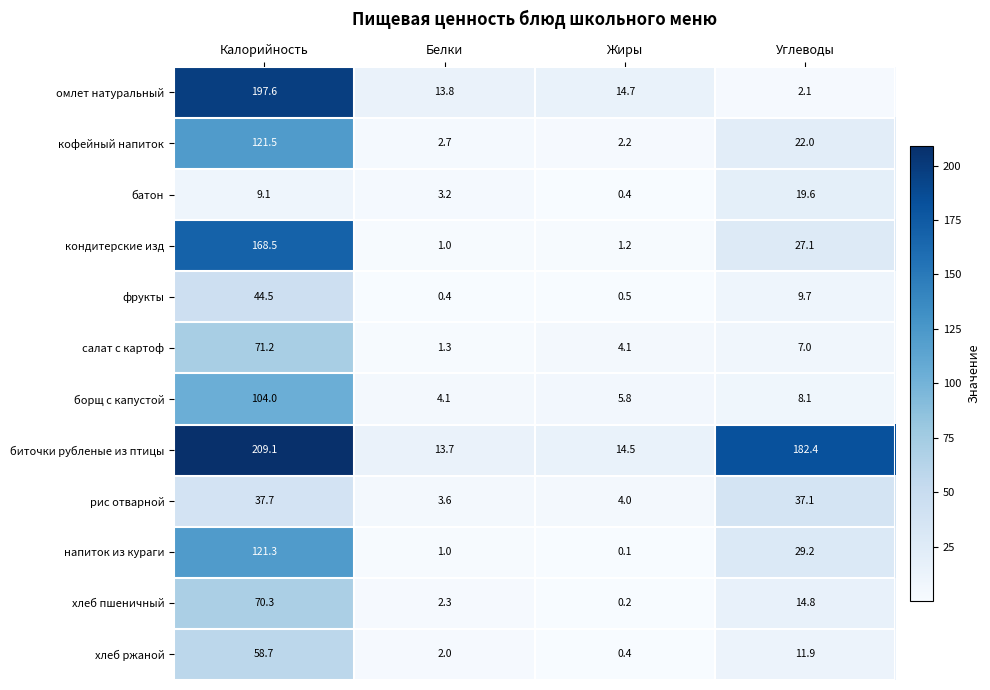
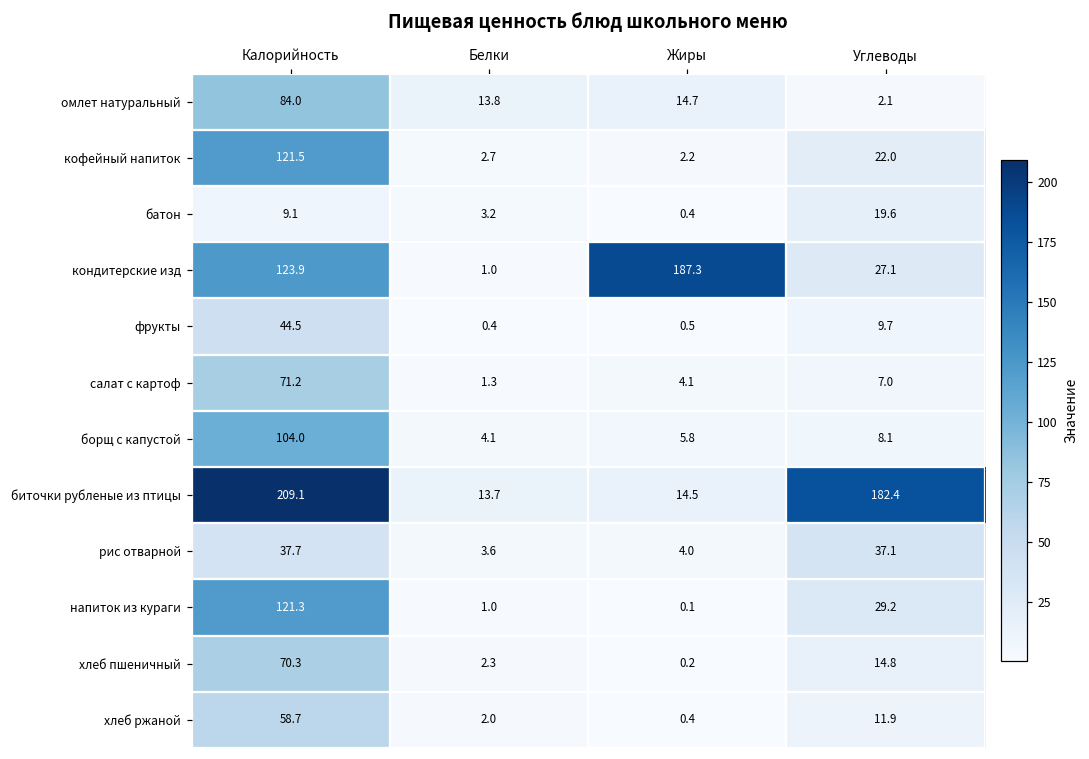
  {
    "омлет натуральный": {
-     "Калорийность": 197.6,
+     "Калорийность": 84.0,
      "Белки": 13.8,
      "Жиры": 14.7,
      "Углеводы": 2.1
    },
    "кофейный напиток": {
      "Калорийность": 121.5,
      "Белки": 2.7,
      "Жиры": 2.2,
      "Углеводы": 22.0
    },
    "батон": {
      "Калорийность": 9.1,
      "Белки": 3.2,
      "Жиры": 0.4,
      "Углеводы": 19.6
    },
    "кондитерские изд": {
-     "Калорийность": 168.5,
+     "Калорийность": 123.9,
      "Белки": 1.0,
-     "Жиры": 1.2,
+     "Жиры": 187.3,
      "Углеводы": 27.1
    },
    "фрукты": {
      "Калорийность": 44.5,
      "Белки": 0.4,
      "Жиры": 0.5,
      "Углеводы": 9.7
    },
    "салат с картоф": {
      "Калорийность": 71.2,
      "Белки": 1.3,
      "Жиры": 4.1,
      "Углеводы": 7.0
    },
    "борщ с капустой": {
      "Калорийность": 104.0,
      "Белки": 4.1,
      "Жиры": 5.8,
      "Углеводы": 8.1
    },
    "биточки рубленые из птицы": {
      "Калорийность": 209.1,
      "Белки": 13.7,
      "Жиры": 14.5,
      "Углеводы": 182.4
    },
    "рис отварной": {
      "Калорийность": 37.7,
      "Белки": 3.6,
      "Жиры": 4.0,
      "Углеводы": 37.1
    },
    "напиток из кураги": {
      "Калорийность": 121.3,
      "Белки": 1.0,
      "Жиры": 0.1,
      "Углеводы": 29.2
    },
    "хлеб пшеничный": {
      "Калорийность": 70.3,
      "Белки": 2.3,
      "Жиры": 0.2,
      "Углеводы": 14.8
    },
    "хлеб ржаной": {
      "Калорийность": 58.7,
      "Белки": 2.0,
      "Жиры": 0.4,
      "Углеводы": 11.9
    }
  }
